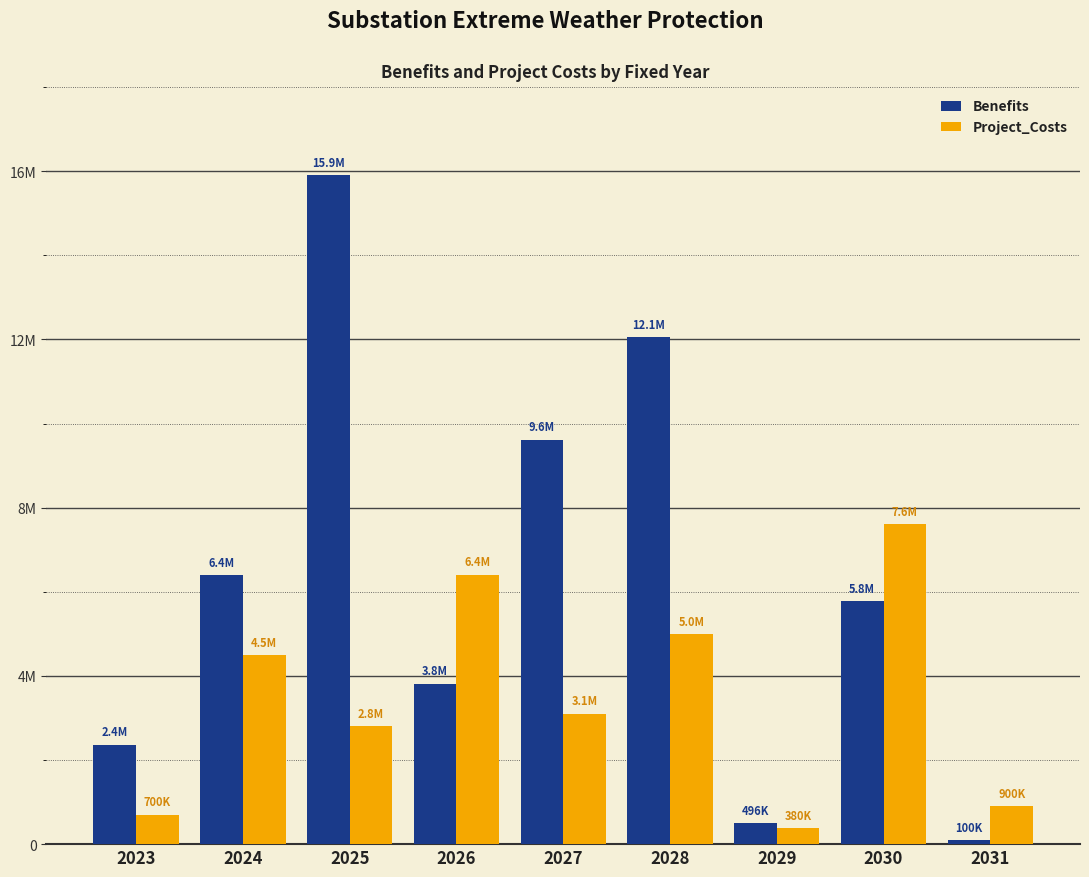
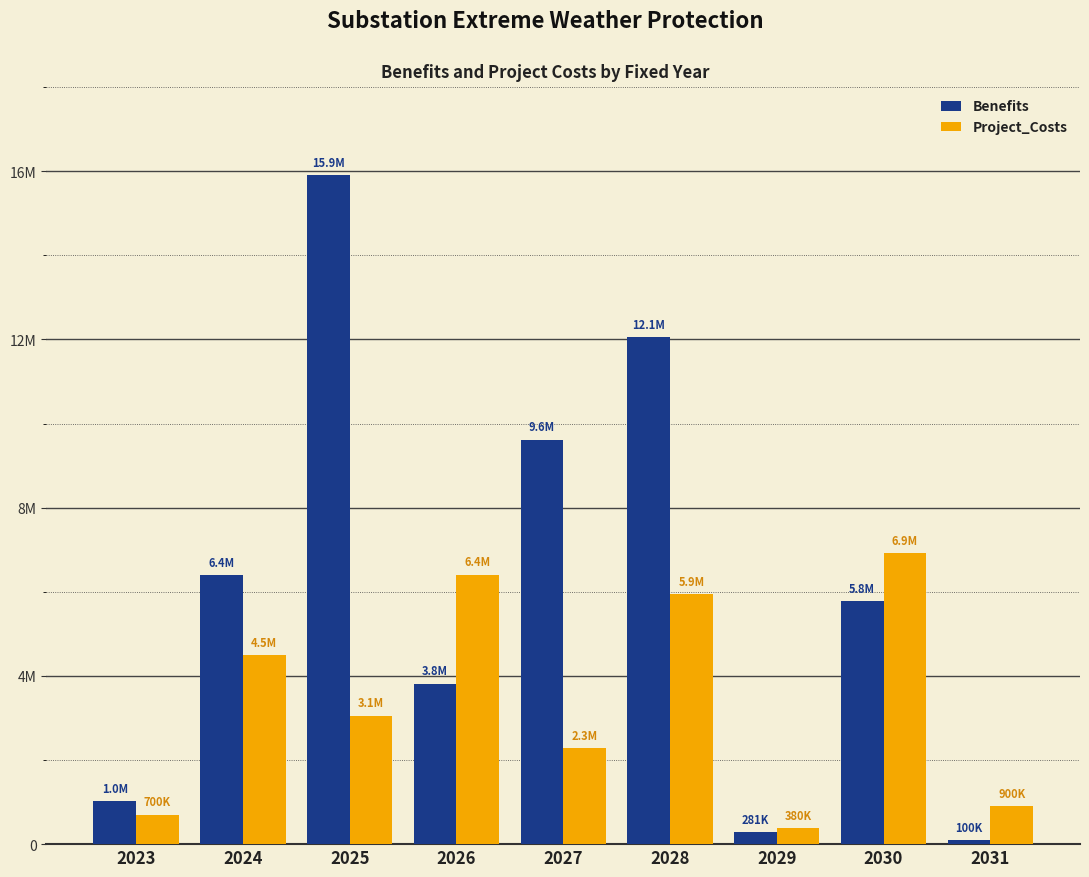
  {
    "Benefits": {
-     "2023": "2.4M",
+     "2023": "1.0M",
      "2024": "6.4M",
      "2025": "15.9M",
      "2026": "3.8M",
      "2027": "9.6M",
      "2028": "12.1M",
-     "2029": "496K",
+     "2029": "281K",
      "2030": "5.8M",
      "2031": "100K"
    },
    "Project_Costs": {
      "2023": "700K",
      "2024": "4.5M",
-     "2025": "2.8M",
+     "2025": "3.1M",
      "2026": "6.4M",
-     "2027": "3.1M",
-     "2028": "5.0M",
+     "2027": "2.3M",
+     "2028": "5.9M",
      "2029": "380K",
-     "2030": "7.6M",
+     "2030": "6.9M",
      "2031": "900K"
    }
  }
